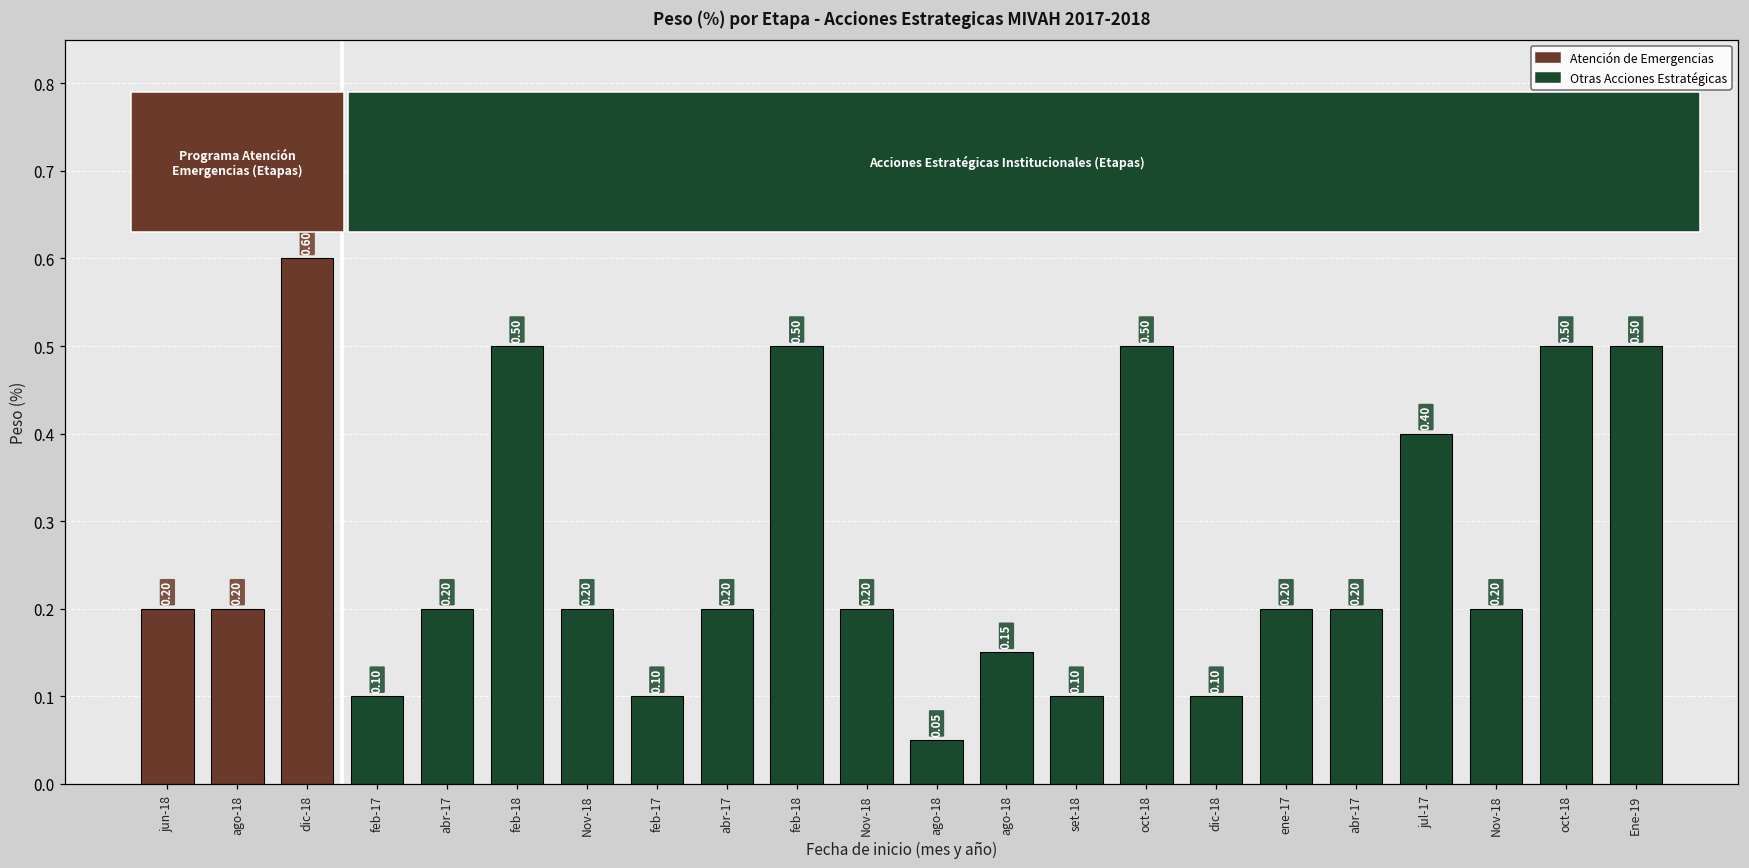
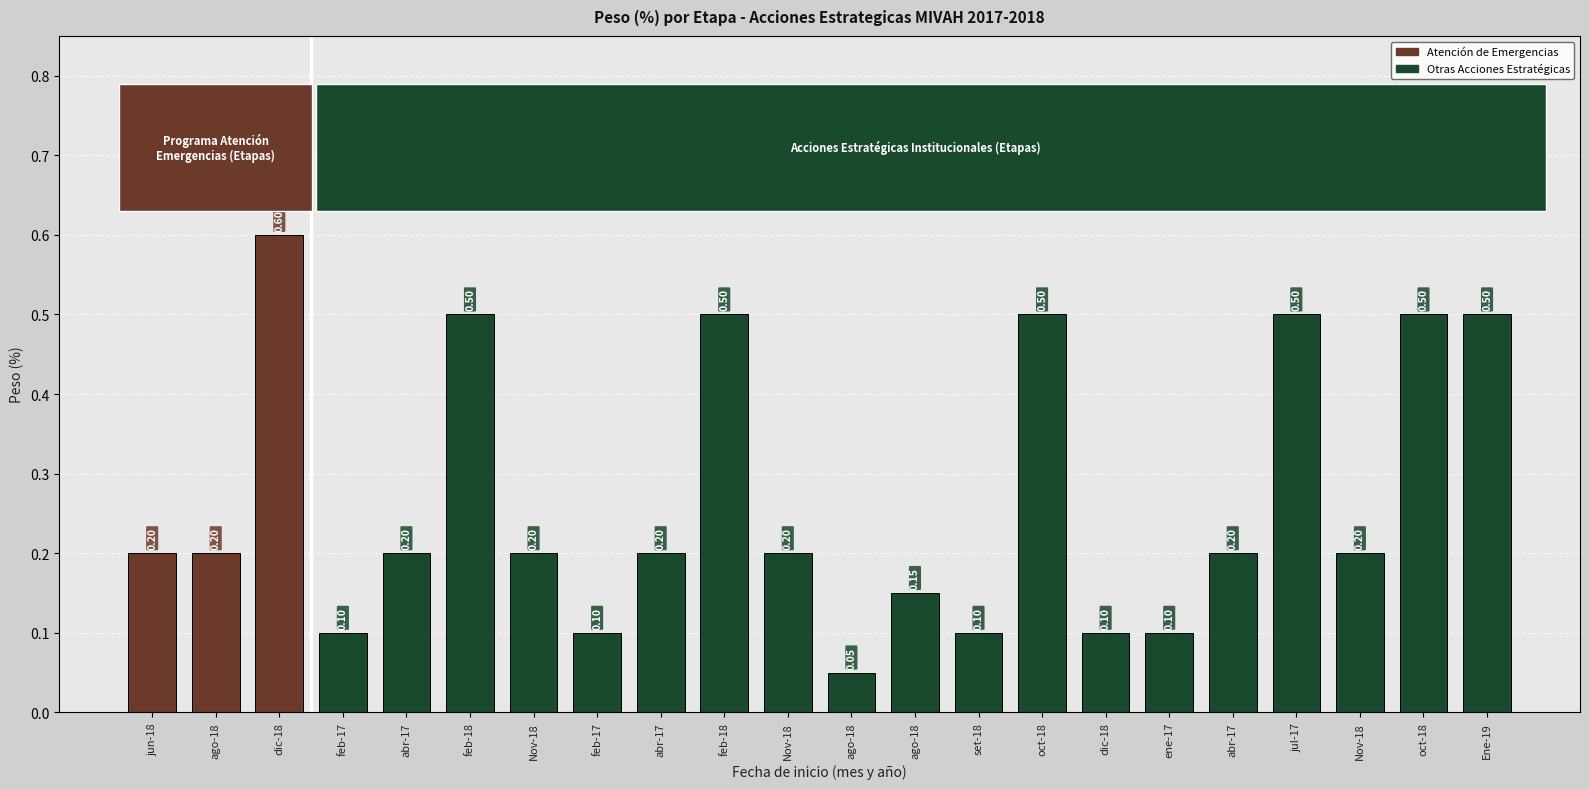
  {
-   "ene-17": 0.20,
-   "jul-17": 0.40
+   "ene-17": 0.10,
+   "jul-17": 0.50
  }
